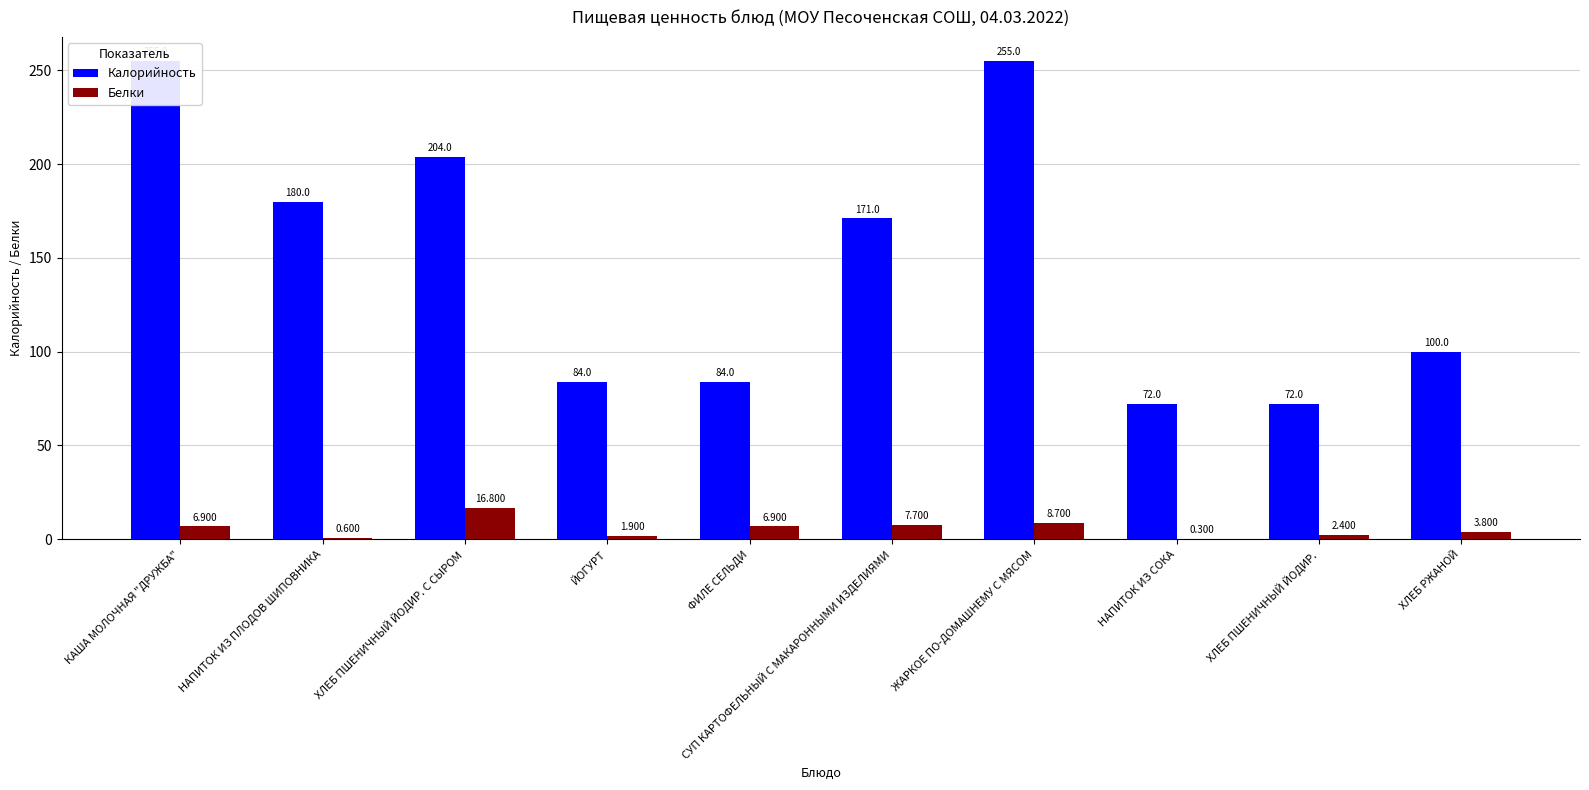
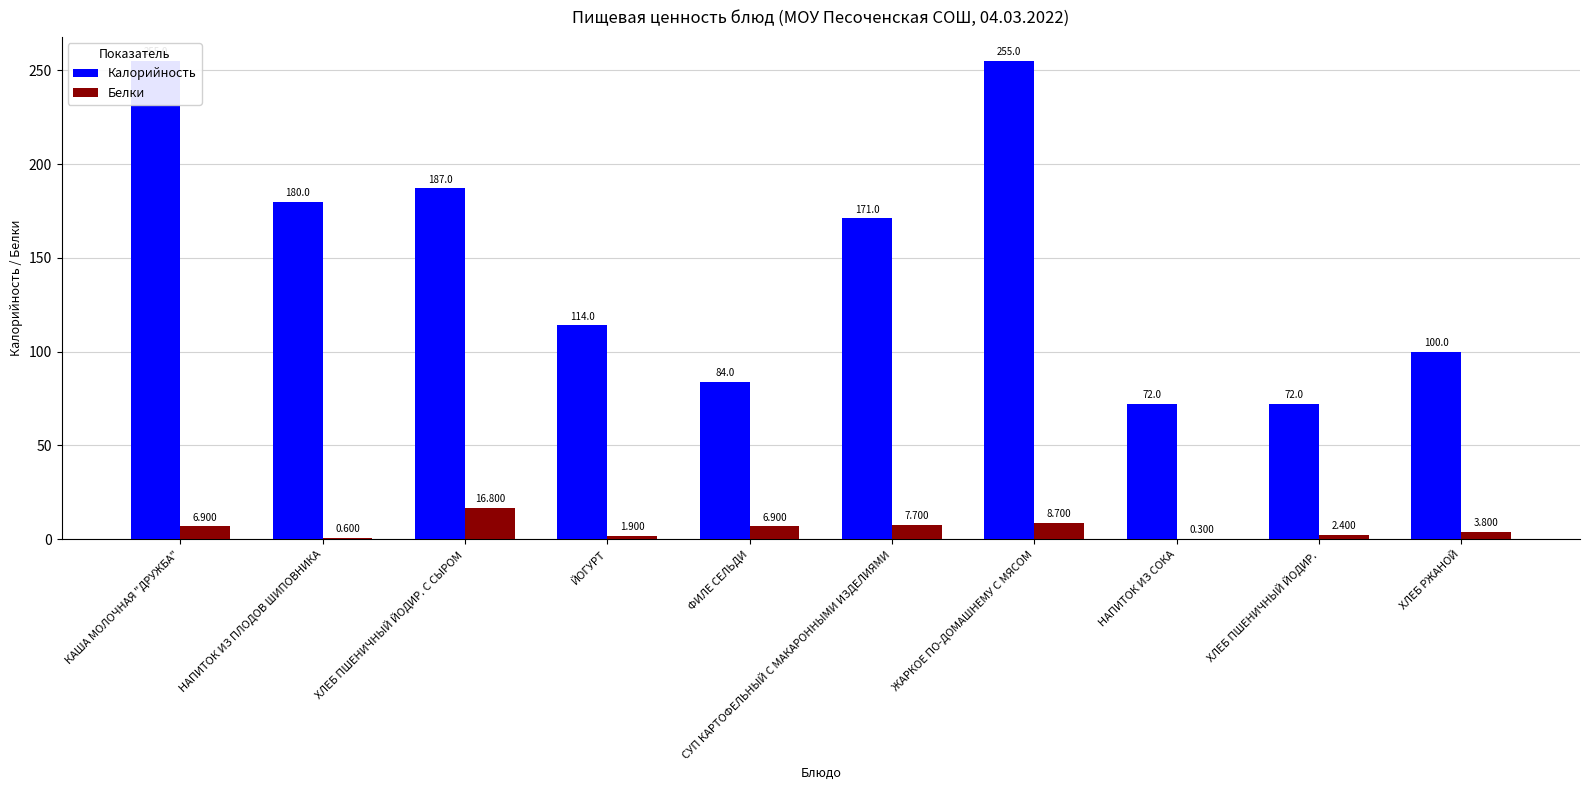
  {
    "Калорийность": {
      "НАПИТОК ИЗ ПЛОДОВ ШИПОВНИКА": 180.0,
-     "ХЛЕБ ПШЕНИЧНЫЙ ЙОДИР. С СЫРОМ": 204.0,
-     "ЙОГУРТ": 84.0,
+     "ХЛЕБ ПШЕНИЧНЫЙ ЙОДИР. С СЫРОМ": 187.0,
+     "ЙОГУРТ": 114.0,
      "ФИЛЕ СЕЛЬДИ": 84.0,
      "СУП КАРТОФЕЛЬНЫЙ С МАКАРОННЫМИ ИЗДЕЛИЯМИ": 171.0,
      "ЖАРКОЕ ПО-ДОМАШНЕМУ С МЯСОМ": 255.0,
      "НАПИТОК ИЗ СОКА": 72.0,
      "ХЛЕБ ПШЕНИЧНЫЙ ЙОДИР.": 72.0,
      "ХЛЕБ РЖАНОЙ": 100.0
    },
    "Белки": {
      "КАША МОЛОЧНАЯ \"ДРУЖБА\"": 6.900,
      "НАПИТОК ИЗ ПЛОДОВ ШИПОВНИКА": 0.600,
      "ХЛЕБ ПШЕНИЧНЫЙ ЙОДИР. С СЫРОМ": 16.800,
      "ЙОГУРТ": 1.900,
      "ФИЛЕ СЕЛЬДИ": 6.900,
      "СУП КАРТОФЕЛЬНЫЙ С МАКАРОННЫМИ ИЗДЕЛИЯМИ": 7.700,
      "ЖАРКОЕ ПО-ДОМАШНЕМУ С МЯСОМ": 8.700,
      "НАПИТОК ИЗ СОКА": 0.300,
      "ХЛЕБ ПШЕНИЧНЫЙ ЙОДИР.": 2.400,
      "ХЛЕБ РЖАНОЙ": 3.800
    }
  }
